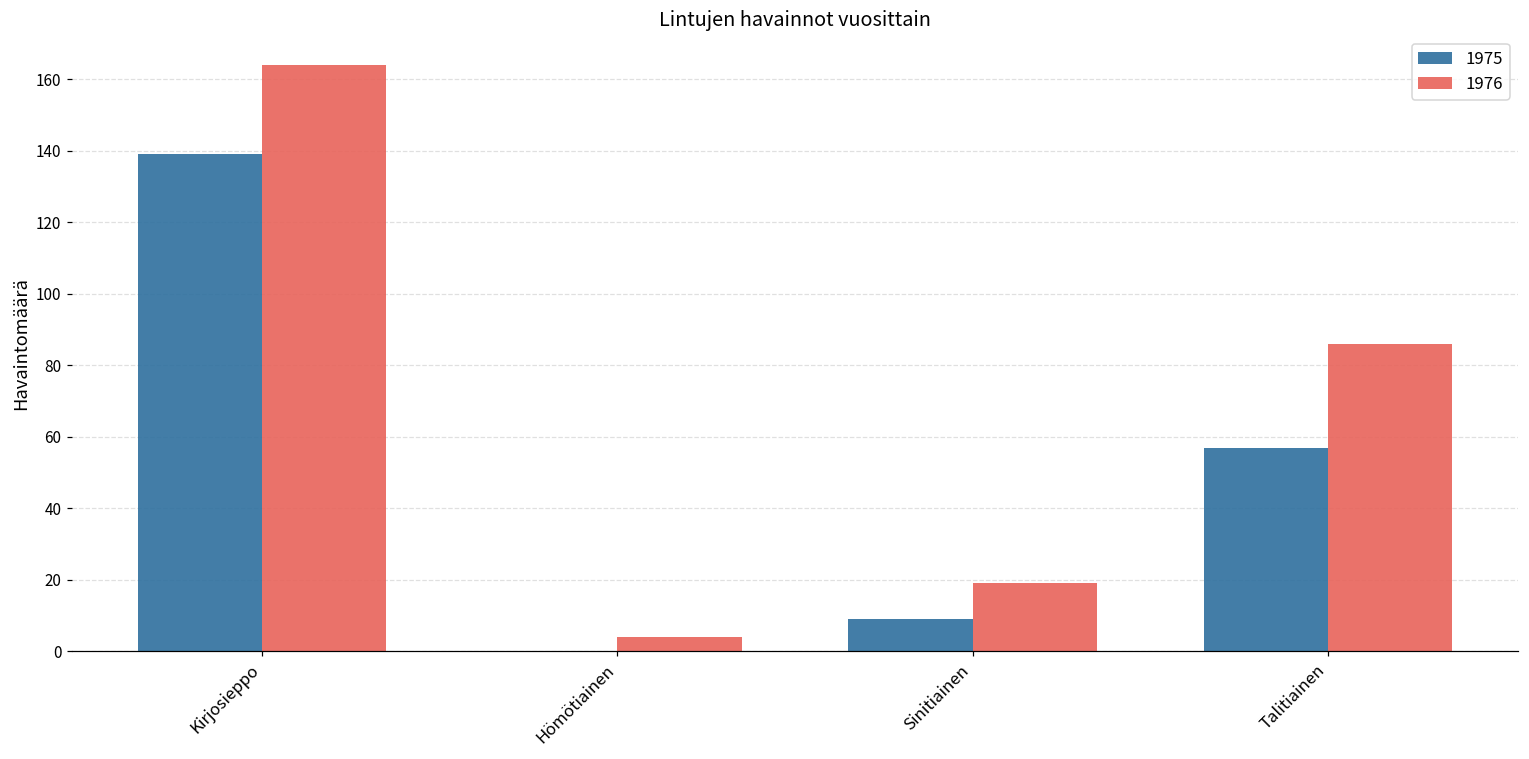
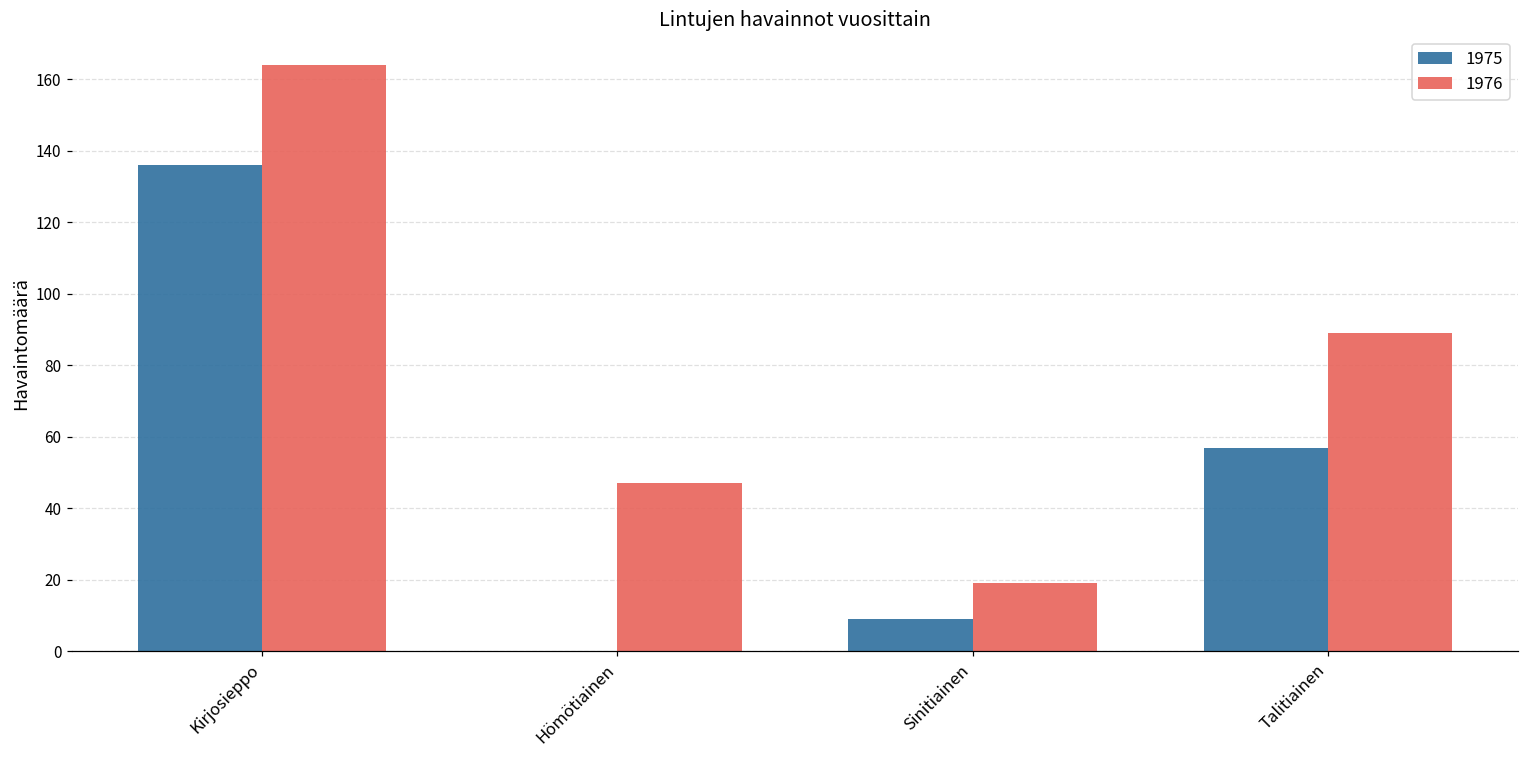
  {
    "1975": {
-     "Kirjosieppo": 139,
+     "Kirjosieppo": 136,
      "Hömötiainen": 0,
      "Sinitiainen": 9,
      "Talitiainen": 57
    },
    "1976": {
      "Kirjosieppo": 164,
-     "Hömötiainen": 4,
+     "Hömötiainen": 47,
      "Sinitiainen": 19,
-     "Talitiainen": 86
+     "Talitiainen": 89
    }
  }
